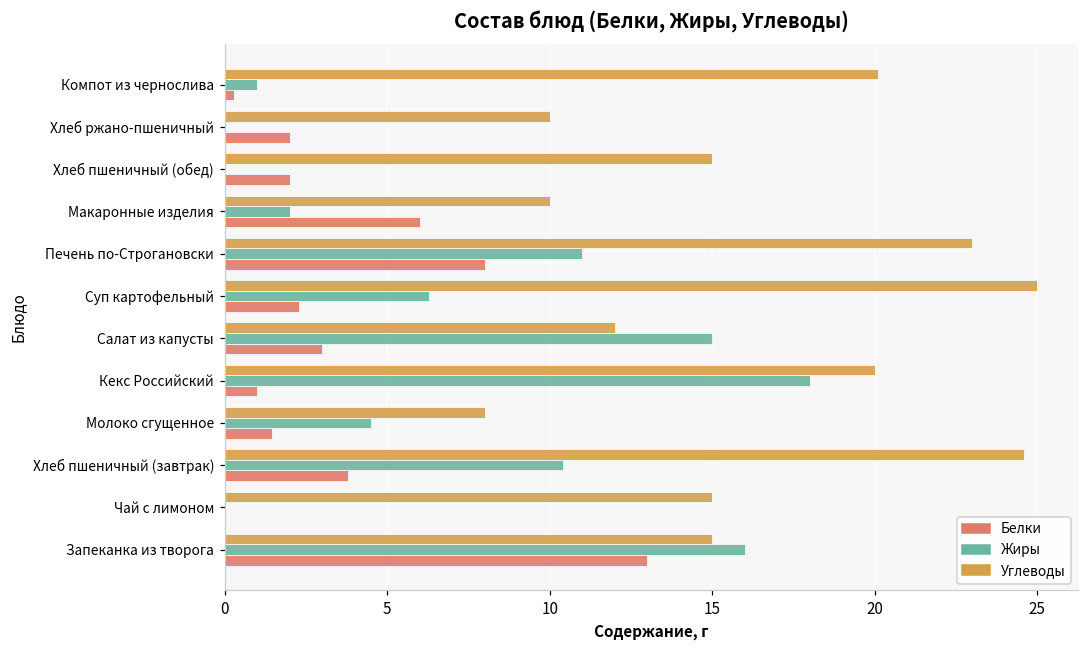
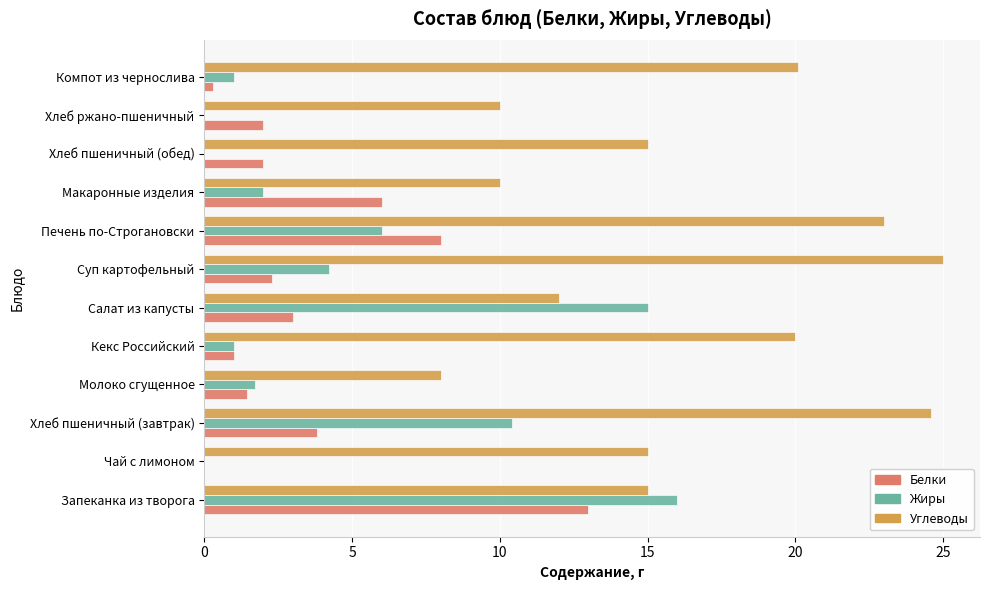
  {
    "Жиры": {
      "Компот из чернослива": 1.0,
      "Хлеб ржано-пшеничный": 0.0,
      "Хлеб пшеничный (обед)": 0.0,
      "Макаронные изделия": 2.0,
-     "Печень по-Строгановски": 11,
-     "Суп картофельный": 6.3,
+     "Печень по-Строгановски": 6,
+     "Суп картофельный": 4.2,
      "Салат из капусты": 15.0,
-     "Кекс Российский": 18,
-     "Молоко сгущенное": 4.5,
+     "Кекс Российский": 1,
+     "Молоко сгущенное": 1.7,
      "Хлеб пшеничный (завтрак)": 10.4,
      "Чай с лимоном": 0.0,
      "Запеканка из творога": 16.0
    }
  }
